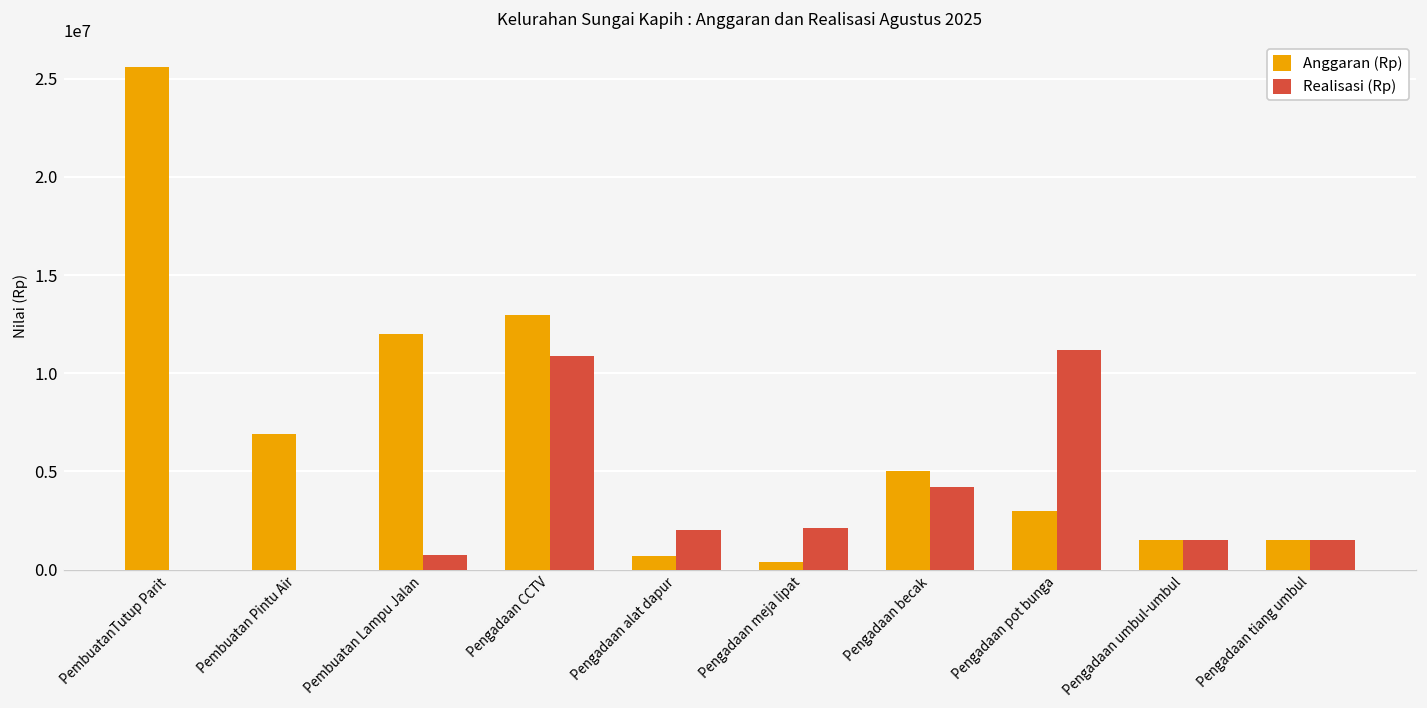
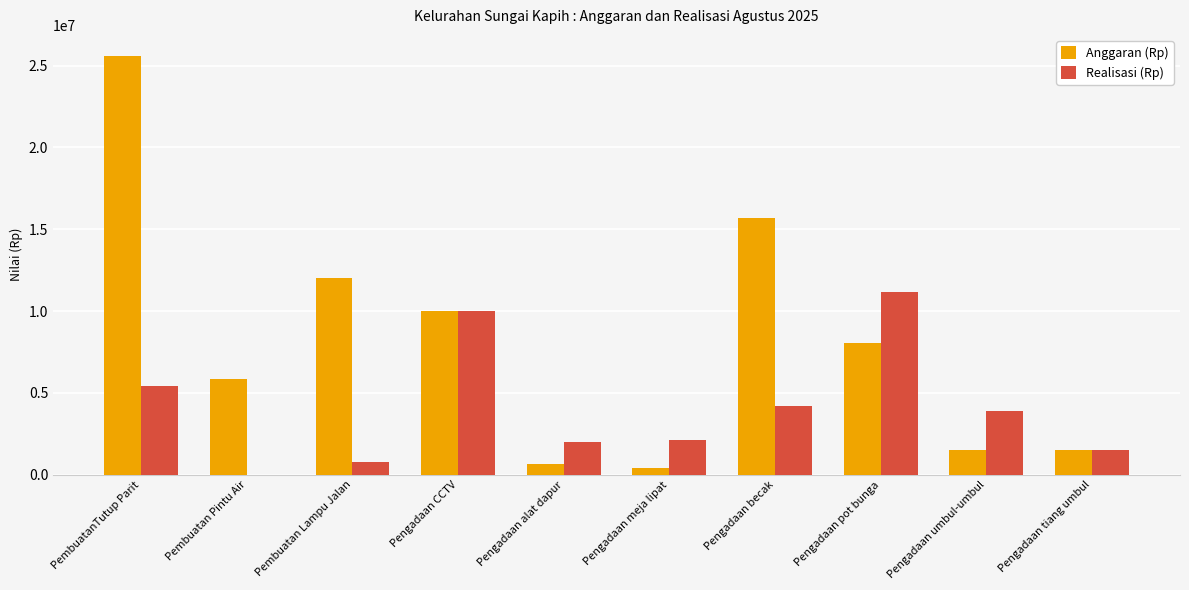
  {
    "Anggaran (Rp)": {
      "PembuatanTutup Parit": 25600000,
-     "Pembuatan Pintu Air": 6900000,
+     "Pembuatan Pintu Air": 5800000,
      "Pembuatan Lampu Jalan": 12000000,
-     "Pengadaan CCTV": 13000000,
+     "Pengadaan CCTV": 10000000,
      "Pengadaan alat dapur": 700000,
      "Pengadaan meja lipat": 400000,
-     "Pengadaan becak": 5000000,
-     "Pengadaan pot bunga": 3000000,
+     "Pengadaan becak": 15700000,
+     "Pengadaan pot bunga": 8100000,
      "Pengadaan umbul-umbul": 1500000,
      "Pengadaan tiang umbul": 1500000
    },
    "Realisasi (Rp)": {
-     "PembuatanTutup Parit": 0,
+     "PembuatanTutup Parit": 5400000,
      "Pembuatan Pintu Air": 0,
      "Pembuatan Lampu Jalan": 800000,
-     "Pengadaan CCTV": 10900000,
+     "Pengadaan CCTV": 10000000,
      "Pengadaan alat dapur": 2000000,
      "Pengadaan meja lipat": 2100000,
      "Pengadaan becak": 4200000,
      "Pengadaan pot bunga": 11200000,
-     "Pengadaan umbul-umbul": 1500000,
+     "Pengadaan umbul-umbul": 3900000,
      "Pengadaan tiang umbul": 1500000
    }
  }
